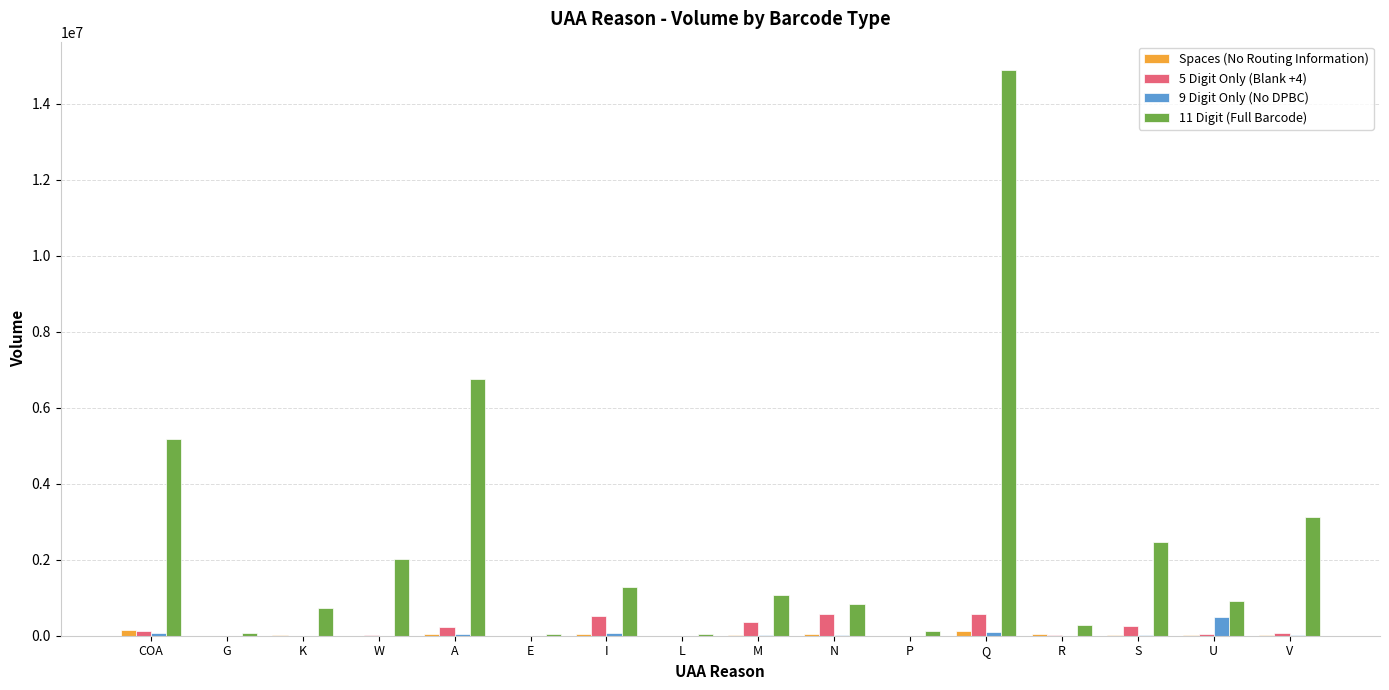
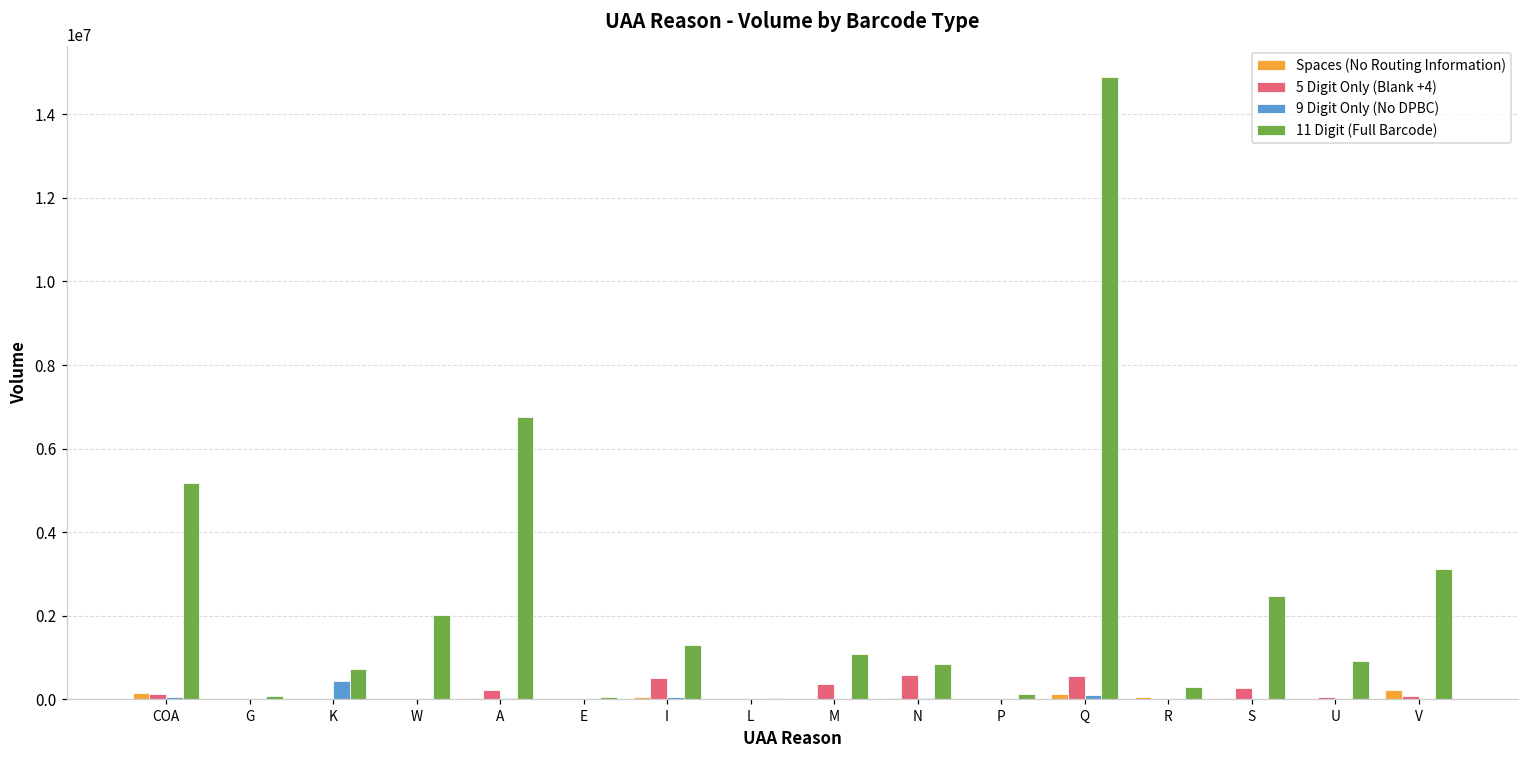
  {
    "Spaces (No Routing Information)": {
      "COA": 200000,
      "Q": 100000,
-     "V": 0
+     "V": 200000
    },
    "5 Digit Only (Blank +4)": {
      "COA": 100000,
      "A": 200000,
      "I": 500000,
      "M": 400000,
      "N": 600000,
      "Q": 600000,
      "S": 300000,
      "V": 100000
    },
    "9 Digit Only (No DPBC)": {
      "COA": 100000,
-     "K": 0,
+     "K": 400000,
      "Q": 100000,
-     "U": 500000
+     "U": 0
    },
    "11 Digit (Full Barcode)": {
      "COA": 5200000,
      "G": 100000,
      "K": 700000,
      "W": 2000000,
      "A": 6800000,
      "I": 1300000,
      "M": 1100000,
      "N": 800000,
      "P": 100000,
      "Q": 14900000,
      "R": 300000,
      "S": 2500000,
      "U": 900000,
      "V": 3100000
    }
  }
